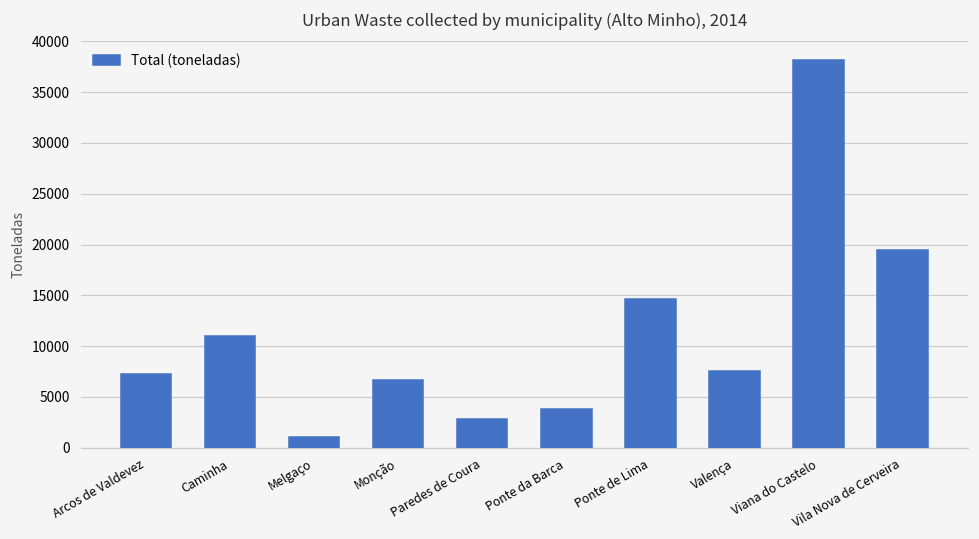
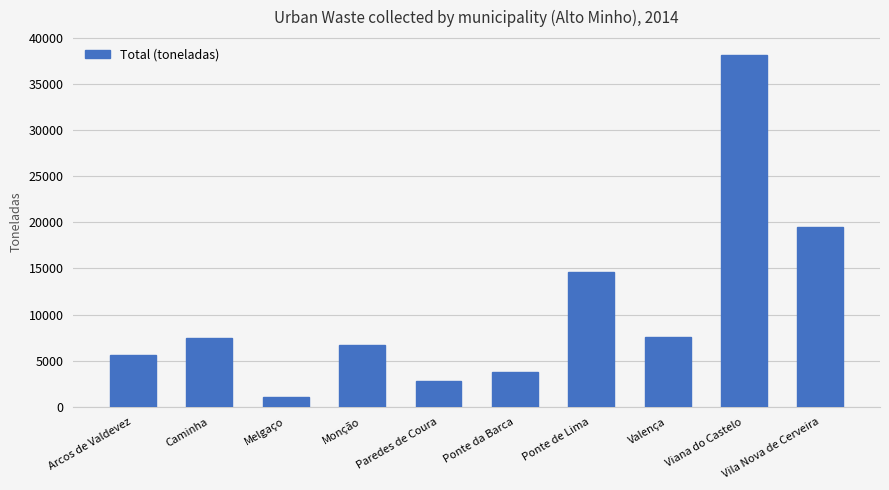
  {
-   "Arcos de Valdevez": 7000,
-   "Caminha": 11000,
+   "Arcos de Valdevez": 6000,
+   "Caminha": 7000,
    "Melgaço": 1000,
    "Monção": 7000,
    "Paredes de Coura": 3000,
    "Ponte da Barca": 4000,
    "Ponte de Lima": 15000,
    "Valença": 8000,
    "Viana do Castelo": 38000,
    "Vila Nova de Cerveira": 19000
  }
